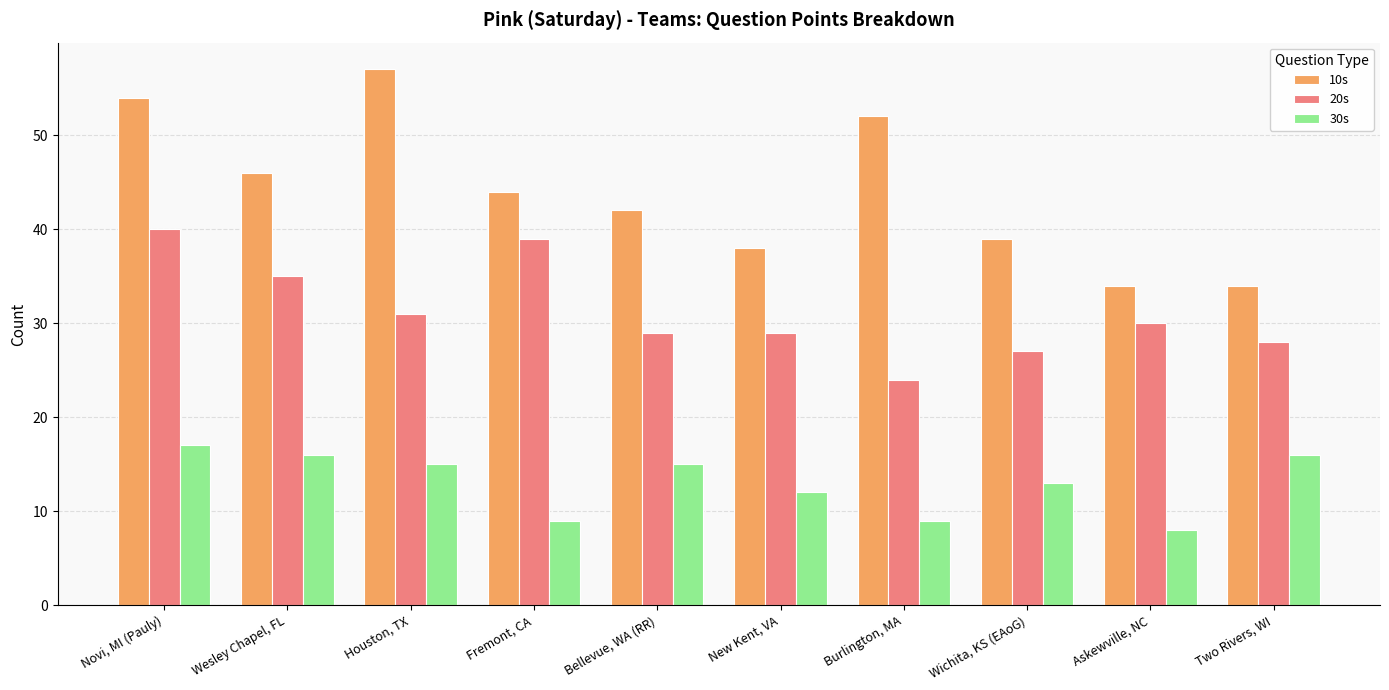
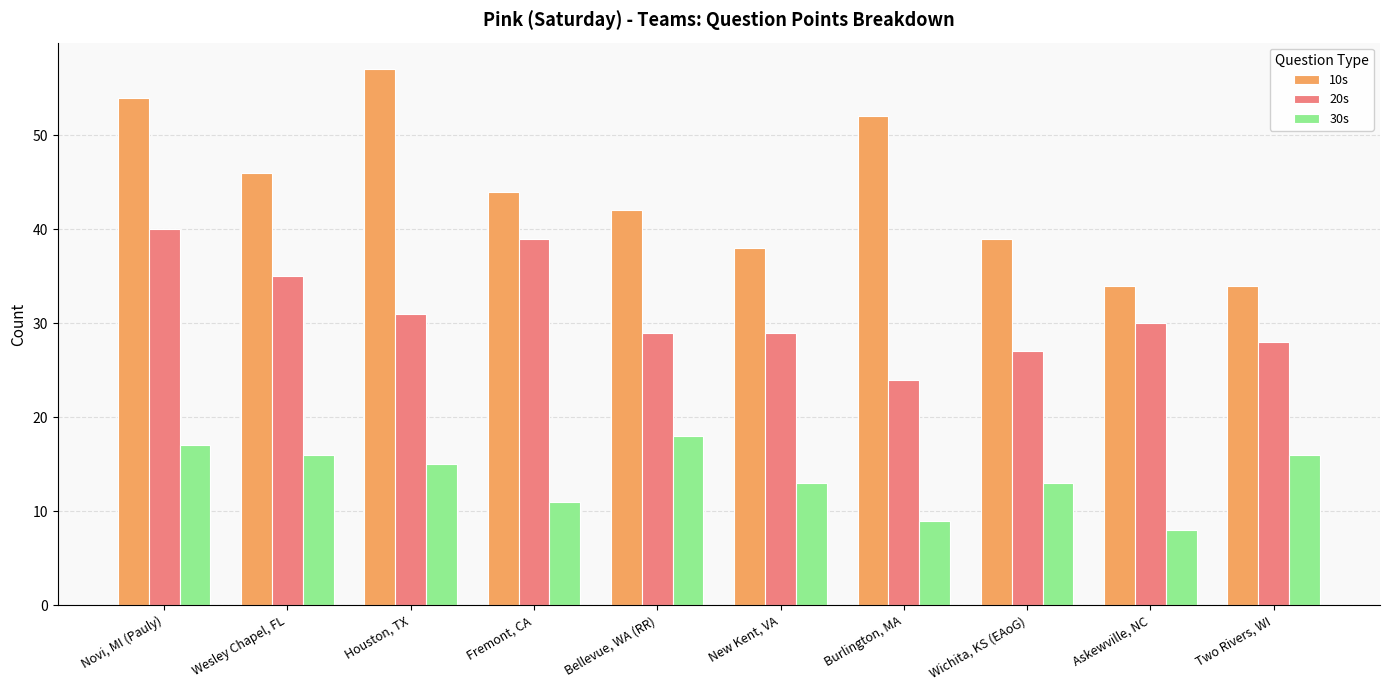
  {
    "30s": {
      "Novi, MI (Pauly)": 17,
      "Wesley Chapel, FL": 16,
      "Houston, TX": 15,
-     "Fremont, CA": 9,
-     "Bellevue, WA (RR)": 15,
-     "New Kent, VA": 12,
+     "Fremont, CA": 11,
+     "Bellevue, WA (RR)": 18,
+     "New Kent, VA": 13,
      "Burlington, MA": 9,
      "Wichita, KS (EAoG)": 13,
      "Askewville, NC": 8,
      "Two Rivers, WI": 16
    }
  }
